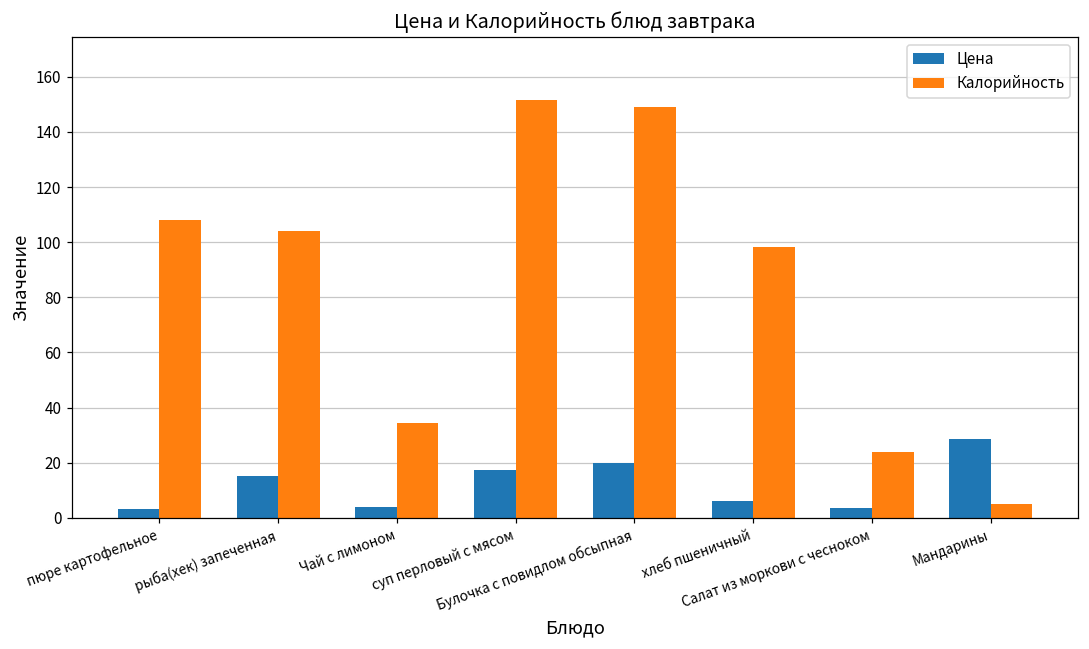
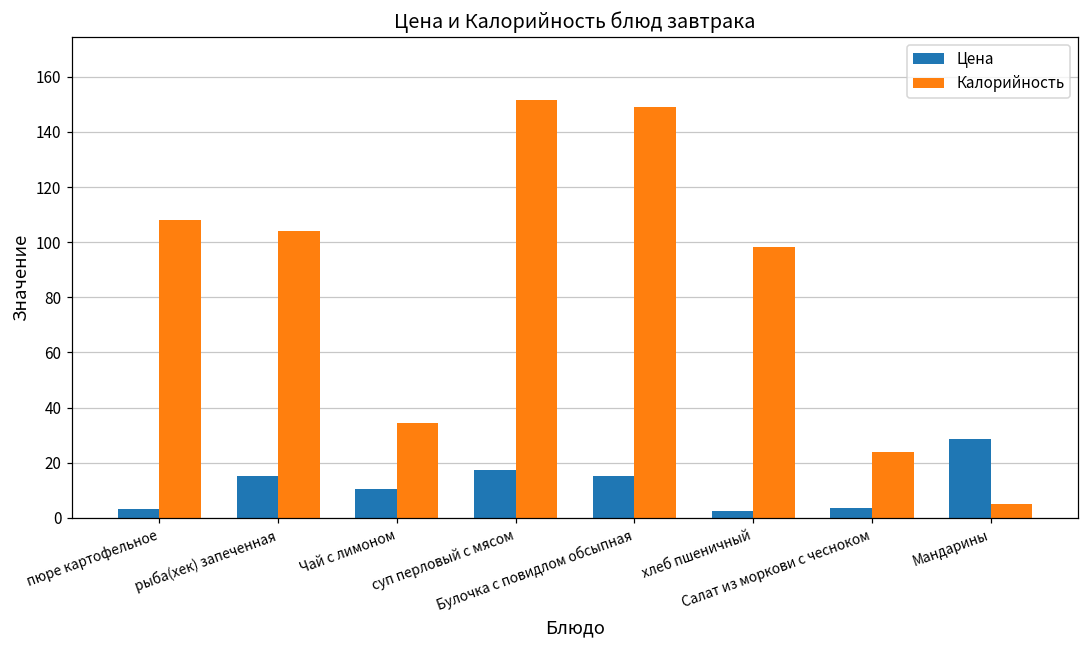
  {
    "Цена": {
      "пюре картофельное": 3,
      "рыба(хек) запеченная": 15,
-     "Чай с лимоном": 4,
+     "Чай с лимоном": 10,
      "суп перловый с мясом": 17,
-     "Булочка с повидлом обсыпная": 20,
-     "хлеб пшеничный": 6,
+     "Булочка с повидлом обсыпная": 15,
+     "хлеб пшеничный": 3,
      "Салат из моркови с чесноком": 4,
      "Мандарины": 29
    },
    "Калорийность": {
      "пюре картофельное": 108,
      "рыба(хек) запеченная": 104,
      "Чай с лимоном": 34,
      "суп перловый с мясом": 152,
      "Булочка с повидлом обсыпная": 149,
      "хлеб пшеничный": 98,
      "Салат из моркови с чесноком": 24,
      "Мандарины": 5
    }
  }
